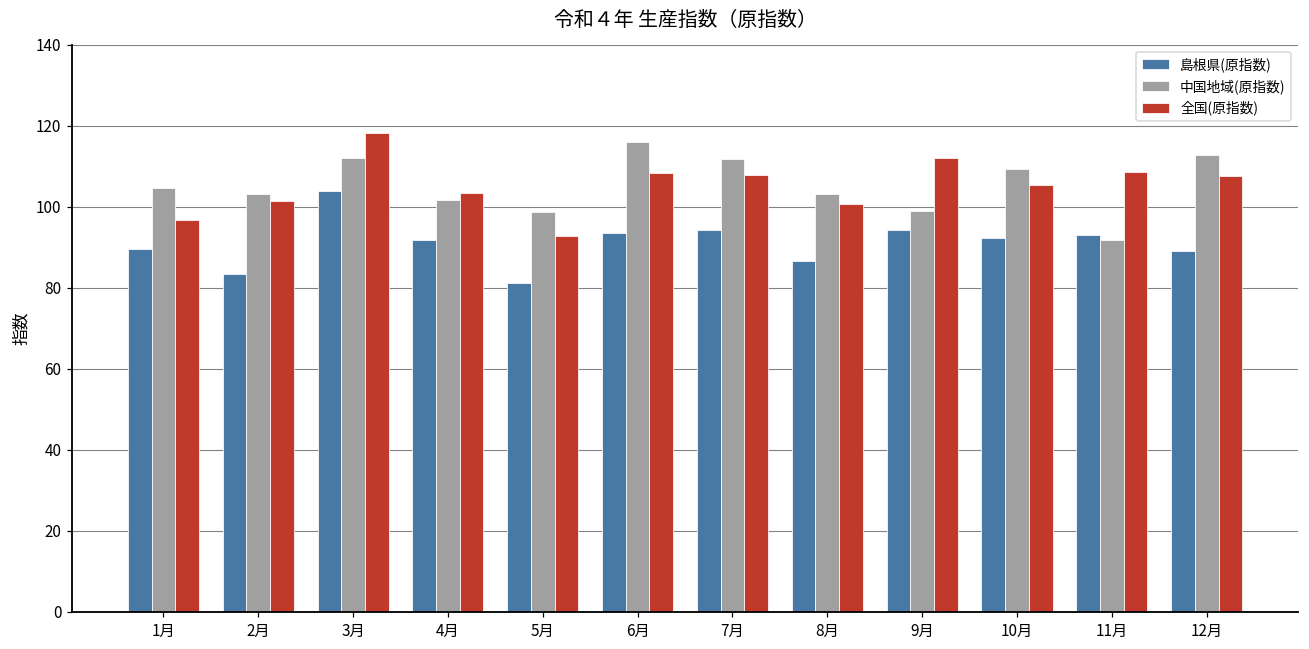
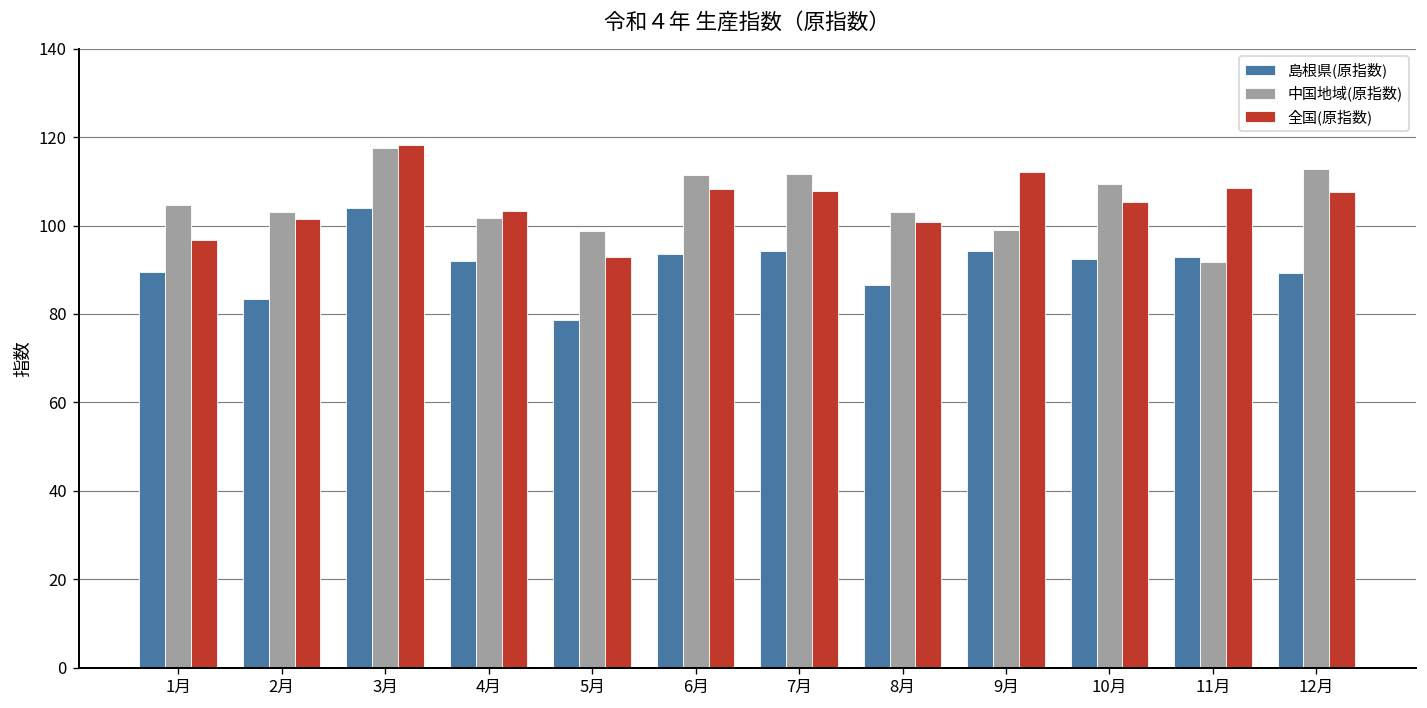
  {
    "島根県(原指数)": {
      "1月": 90,
      "2月": 83,
      "3月": 104,
      "4月": 92,
-     "5月": 81,
+     "5月": 79,
      "6月": 94,
      "7月": 94,
      "8月": 87,
      "9月": 94,
      "10月": 92,
      "11月": 93,
      "12月": 89
    },
    "中国地域(原指数)": {
      "1月": 105,
      "2月": 103,
-     "3月": 112,
+     "3月": 118,
      "4月": 102,
      "5月": 99,
-     "6月": 116,
+     "6月": 112,
      "7月": 112,
      "8月": 103,
      "9月": 99,
      "10月": 109,
      "11月": 92,
      "12月": 113
    },
    "全国(原指数)": {
      "1月": 97,
      "2月": 101,
      "3月": 118,
      "4月": 103,
      "5月": 93,
      "6月": 108,
      "7月": 108,
      "8月": 101,
      "9月": 112,
      "10月": 105,
      "11月": 109,
      "12月": 108
    }
  }
